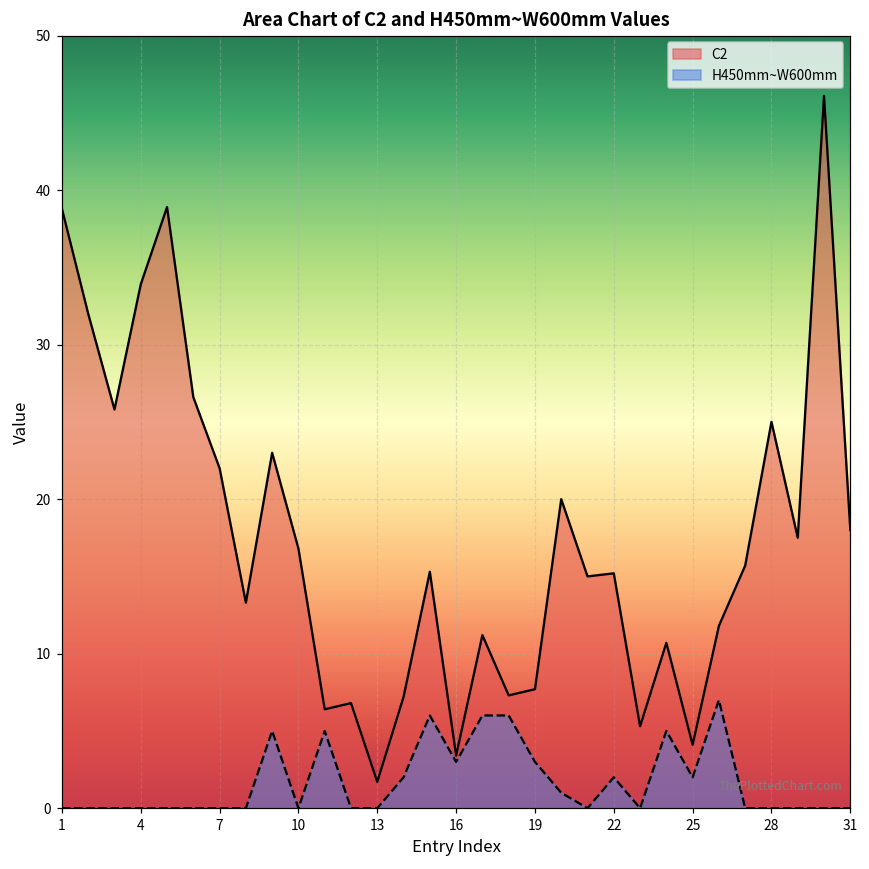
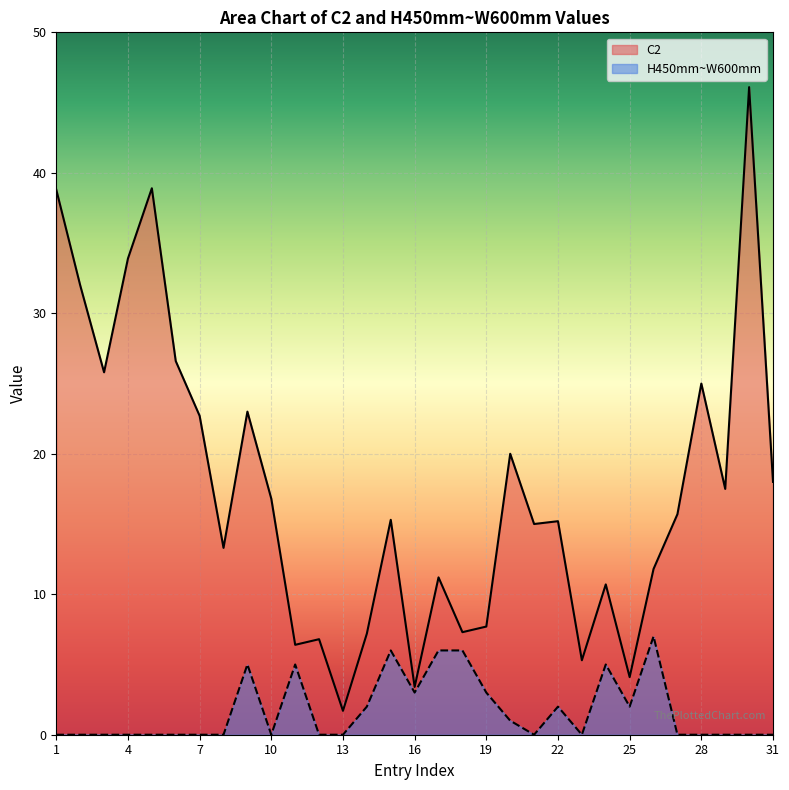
  {
    "C2": {
      "1": 38.8,
      "4": 33.9,
-     "7": 22.0,
+     "7": 22.7,
      "10": 16.8,
      "13": 1.7,
      "16": 3.4,
      "19": 7.7,
      "22": 15.2,
      "25": 4.1,
      "28": 25.0,
      "31": 18.0
    },
    "H450mm~W600mm": {
      "1": 0.0,
      "4": 0.0,
      "7": 0.0,
      "10": 0.0,
      "13": 0.0,
      "16": 3.0,
      "19": 3.0,
      "22": 2.0,
      "25": 2.0,
      "28": 0.0,
      "31": 0.0
    }
  }
